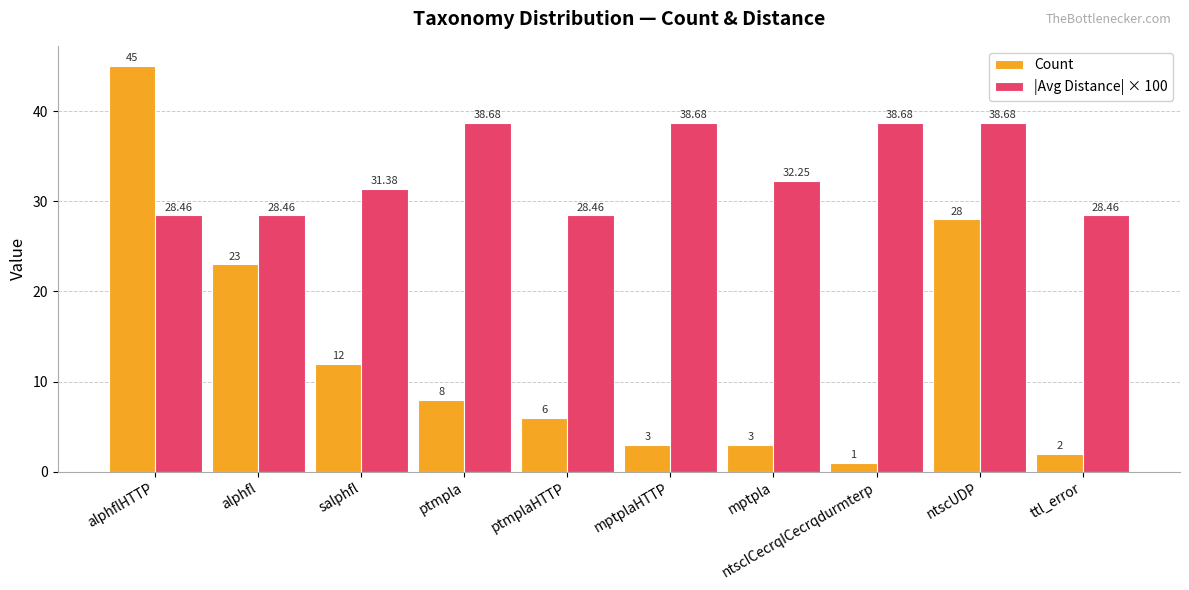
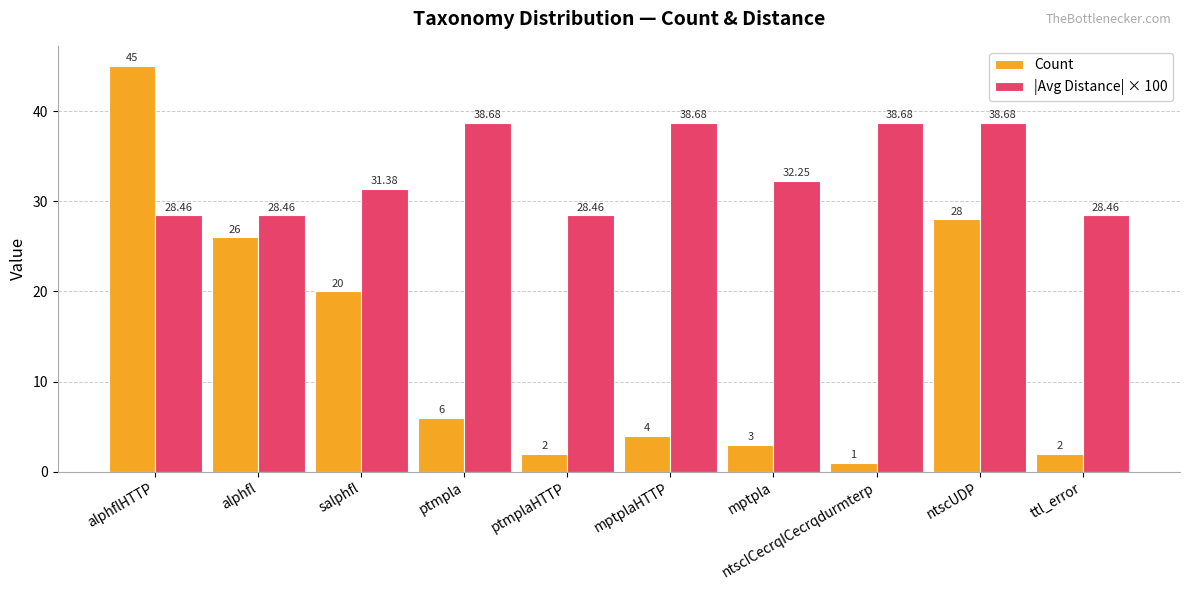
  {
    "Count": {
      "alphflHTTP": 45,
-     "alphfl": 23,
-     "salphfl": 12,
-     "ptmpla": 8,
-     "ptmplaHTTP": 6,
-     "mptplaHTTP": 3,
+     "alphfl": 26,
+     "salphfl": 20,
+     "ptmpla": 6,
+     "ptmplaHTTP": 2,
+     "mptplaHTTP": 4,
      "mptpla": 3,
      "ntscICecrqICecrqdurmterp": 1,
      "ntscUDP": 28,
      "ttl_error": 2
    },
    "|Avg Distance| × 100": {
      "alphflHTTP": 28.46,
      "alphfl": 28.46,
      "salphfl": 31.38,
      "ptmpla": 38.68,
      "ptmplaHTTP": 28.46,
      "mptplaHTTP": 38.68,
      "mptpla": 32.25,
      "ntscICecrqICecrqdurmterp": 38.68,
      "ntscUDP": 38.68,
      "ttl_error": 28.46
    }
  }
